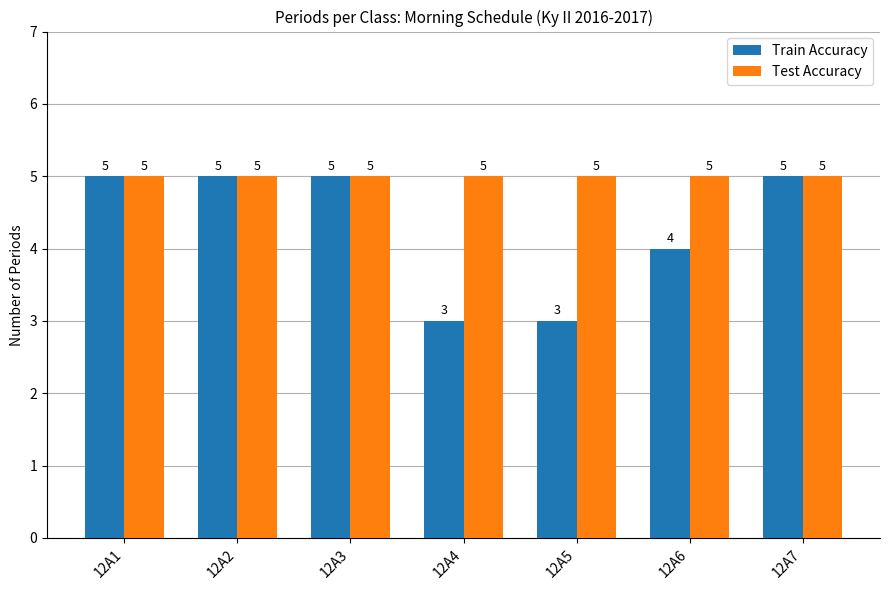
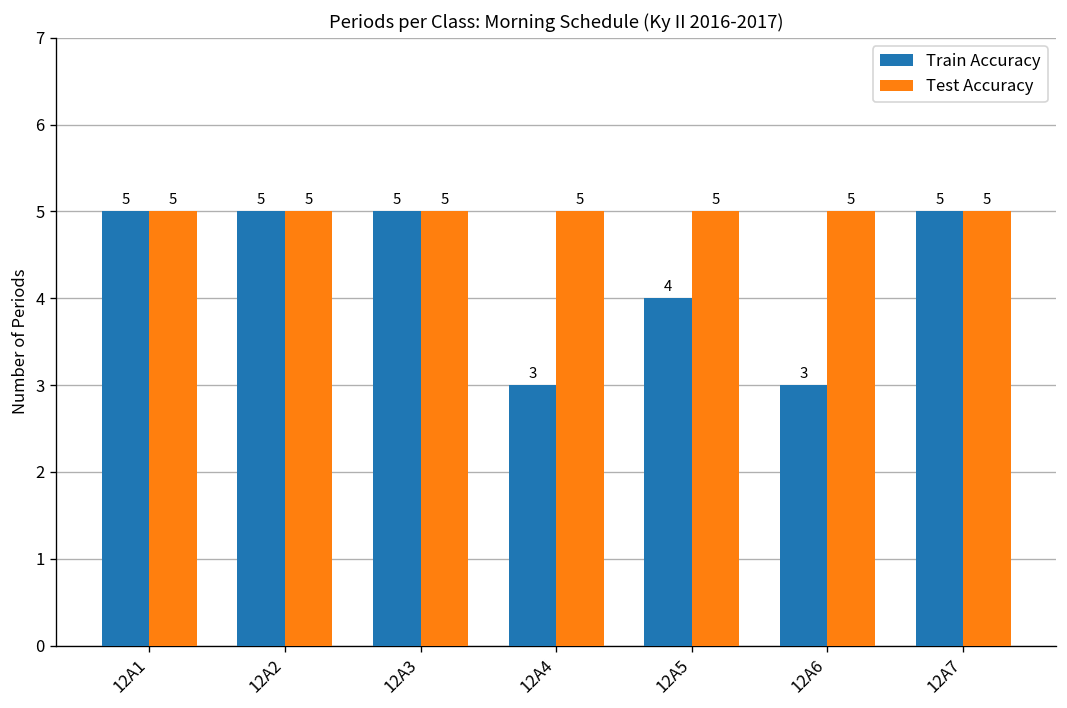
  {
    "Train Accuracy": {
      "12A1": 5,
      "12A2": 5,
      "12A3": 5,
      "12A4": 3,
-     "12A5": 3,
-     "12A6": 4,
+     "12A5": 4,
+     "12A6": 3,
      "12A7": 5
    },
    "Test Accuracy": {
      "12A1": 5,
      "12A2": 5,
      "12A3": 5,
      "12A4": 5,
      "12A5": 5,
      "12A6": 5,
      "12A7": 5
    }
  }
